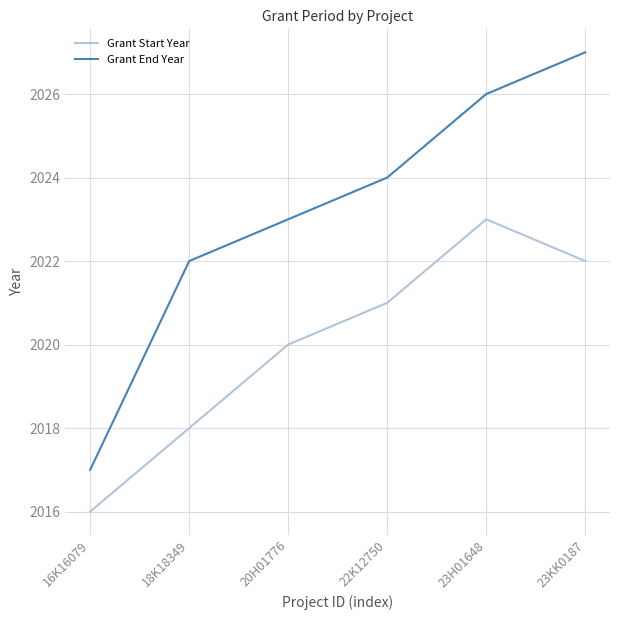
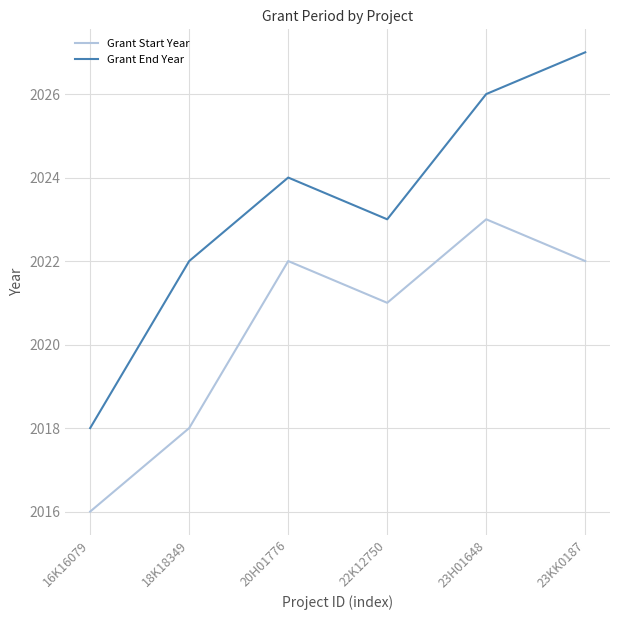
  {
    "Grant Start Year": {
      "16K16079": 2016,
      "18K18349": 2018,
-     "20H01776": 2020,
+     "20H01776": 2022,
      "22K12750": 2021,
      "23H01648": 2023,
      "23KK0187": 2022
    },
    "Grant End Year": {
-     "16K16079": 2017,
+     "16K16079": 2018,
      "18K18349": 2022,
-     "20H01776": 2023,
-     "22K12750": 2024,
+     "20H01776": 2024,
+     "22K12750": 2023,
      "23H01648": 2026,
      "23KK0187": 2027
    }
  }
